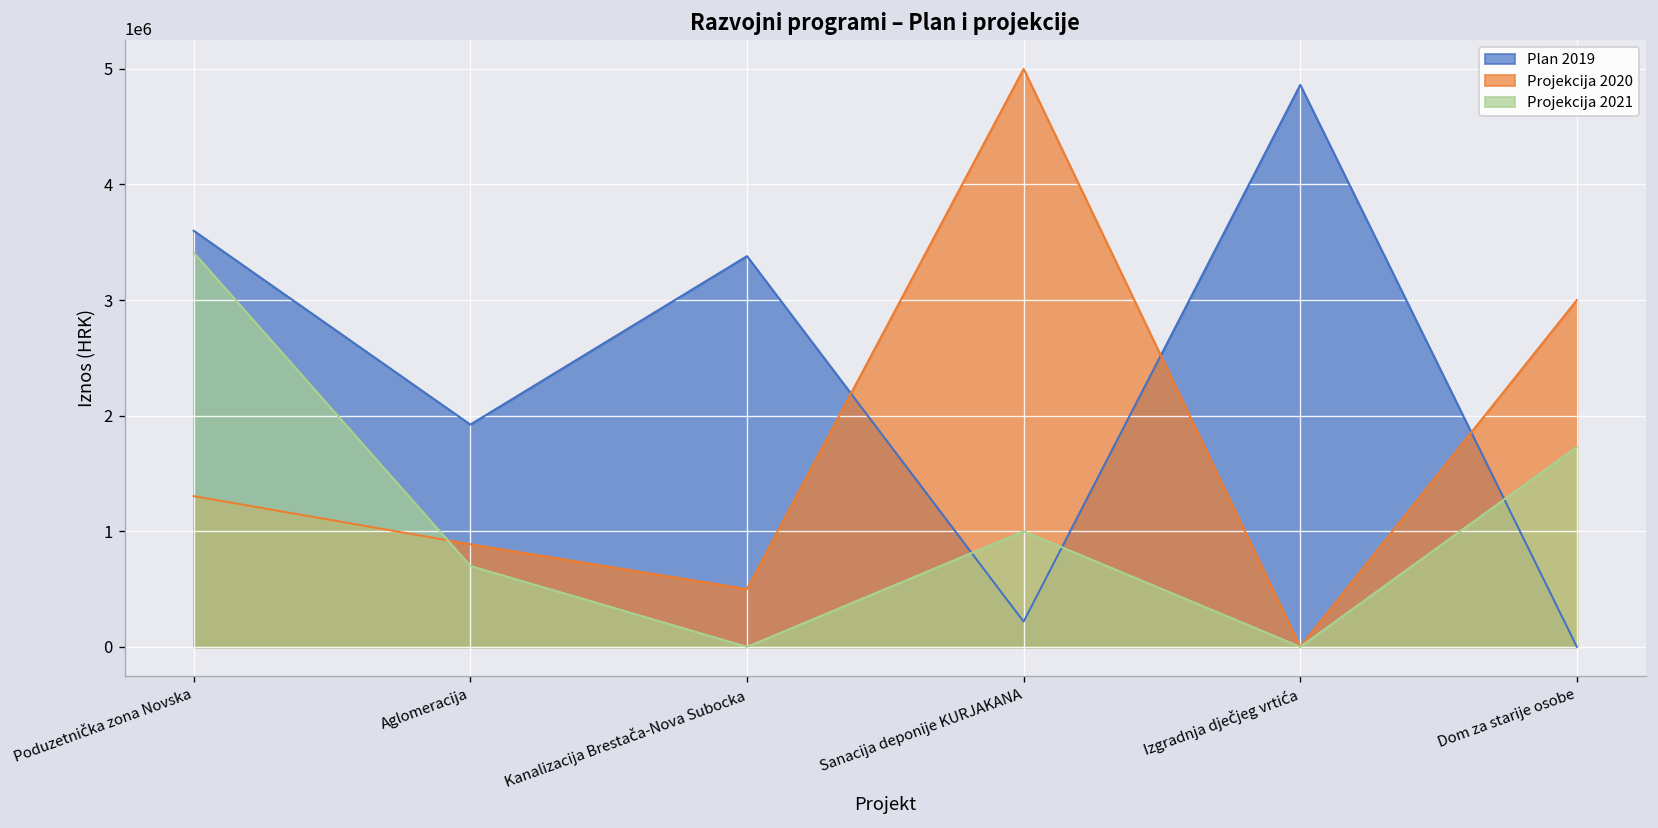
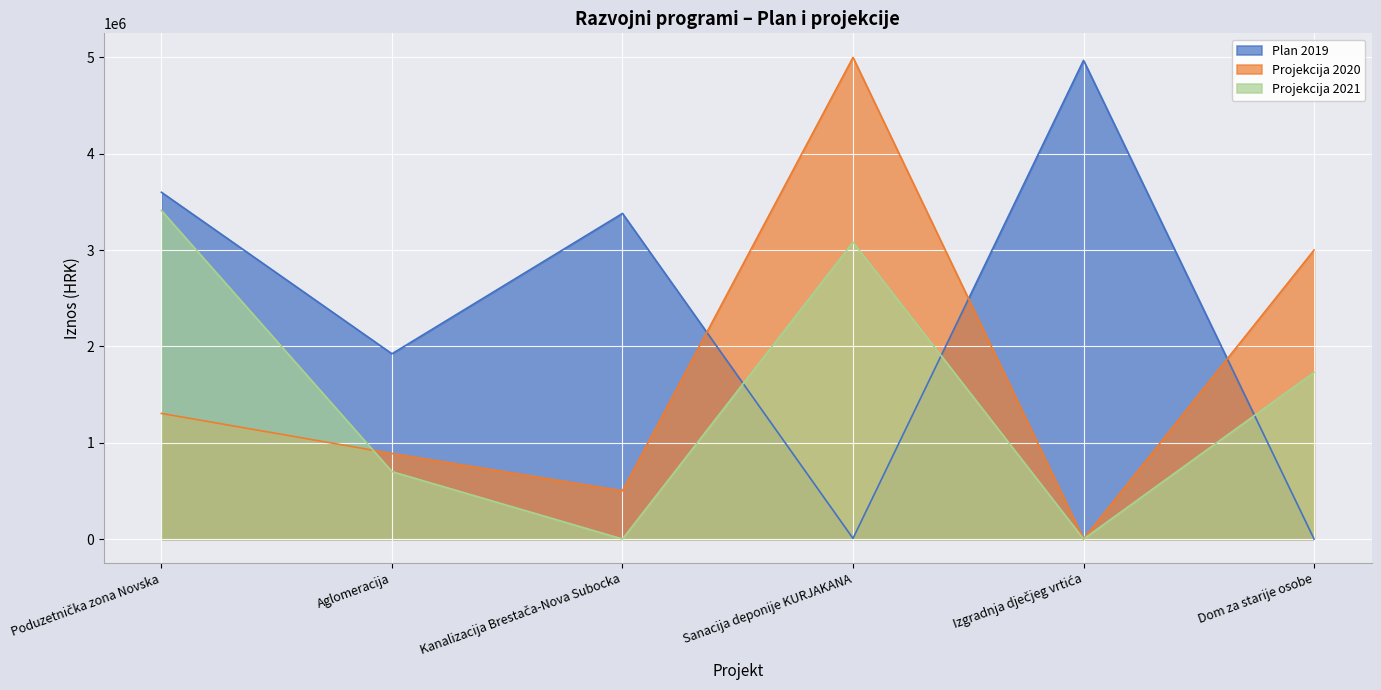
  {
    "Plan 2019": {
      "Poduzetnička zona Novska": 3600000,
      "Aglomeracija": 1900000,
      "Kanalizacija Brestača-Nova Subocka": 3400000,
-     "Sanacija deponije KURJAKANA": 200000,
-     "Izgradnja dječjeg vrtića": 4900000,
+     "Sanacija deponije KURJAKANA": 0,
+     "Izgradnja dječjeg vrtića": 5000000,
      "Dom za starije osobe": 0
    },
    "Projekcija 2020": {
      "Poduzetnička zona Novska": 1300000,
      "Aglomeracija": 900000,
      "Kanalizacija Brestača-Nova Subocka": 500000,
      "Sanacija deponije KURJAKANA": 5000000,
      "Dom za starije osobe": 3000000
    },
    "Projekcija 2021": {
      "Poduzetnička zona Novska": 3400000,
      "Aglomeracija": 700000,
      "Kanalizacija Brestača-Nova Subocka": 0,
-     "Sanacija deponije KURJAKANA": 1000000,
+     "Sanacija deponije KURJAKANA": 3100000,
      "Dom za starije osobe": 1700000
    }
  }
